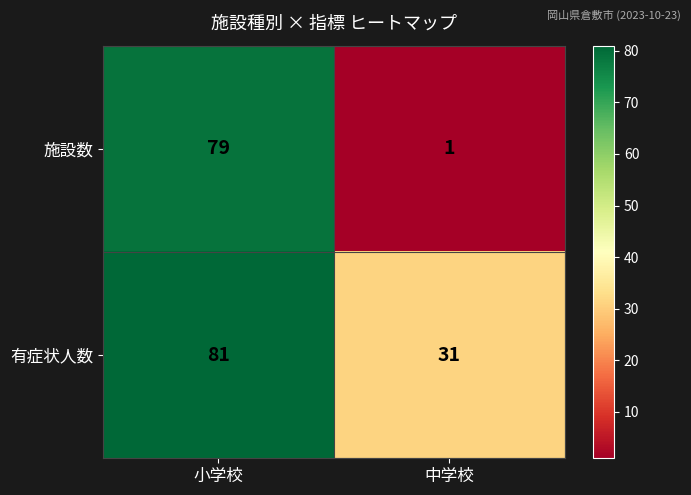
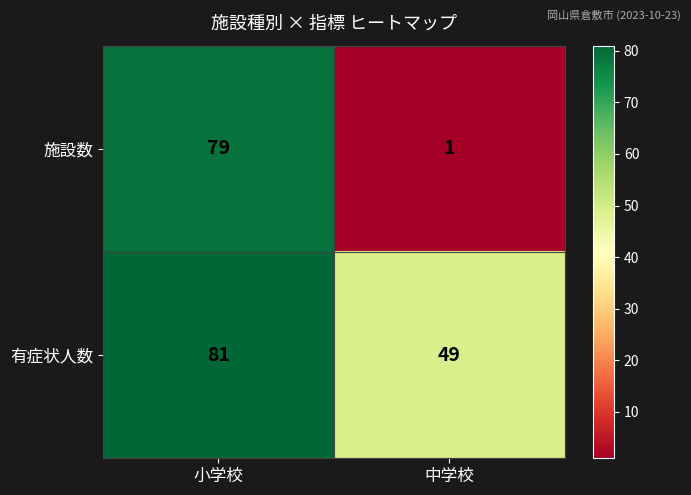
  {
    "施設数": {
      "小学校": 79,
      "中学校": 1
    },
    "有症状人数": {
      "小学校": 81,
-     "中学校": 31
+     "中学校": 49
    }
  }
